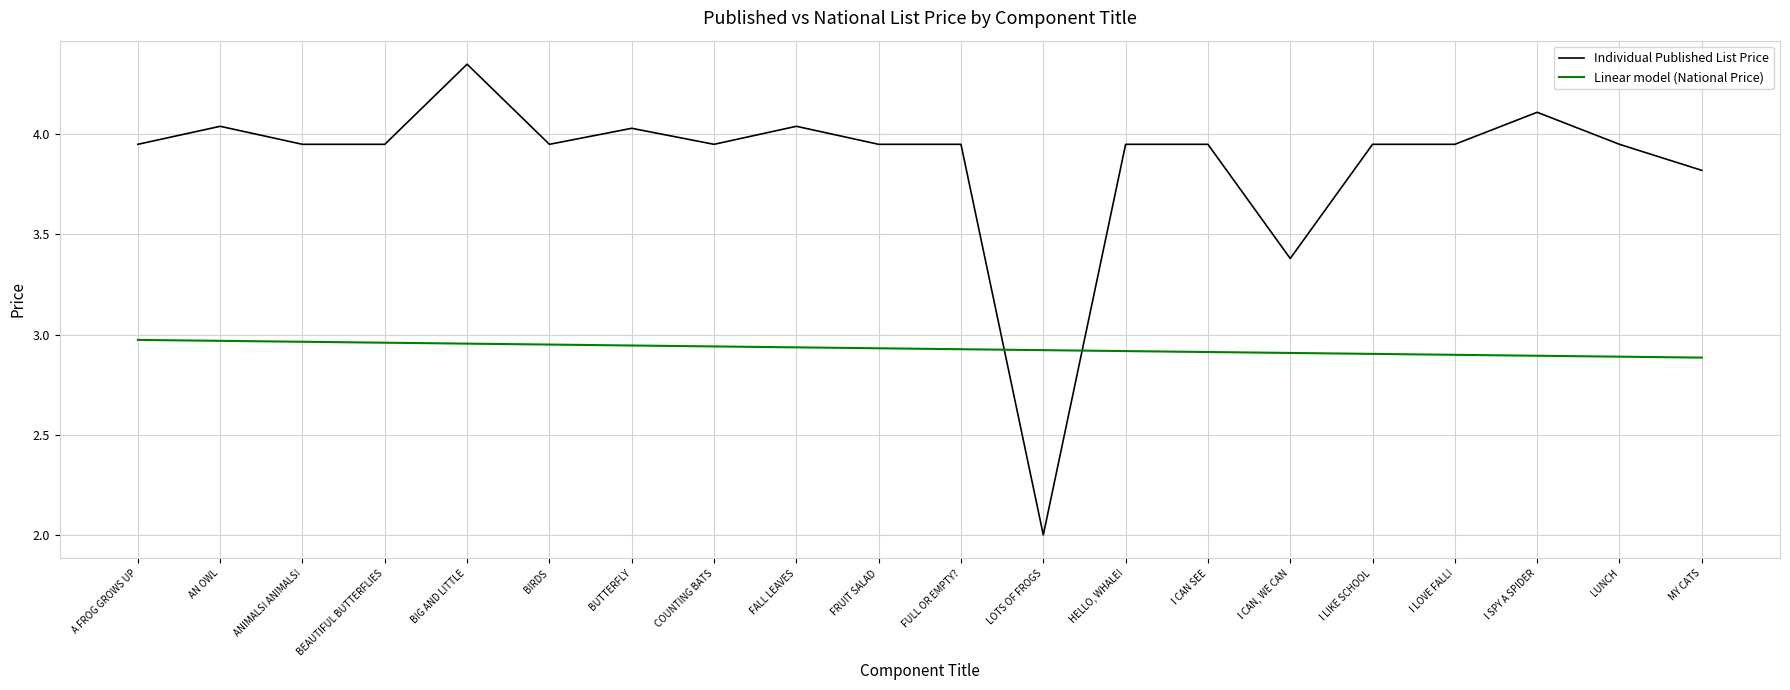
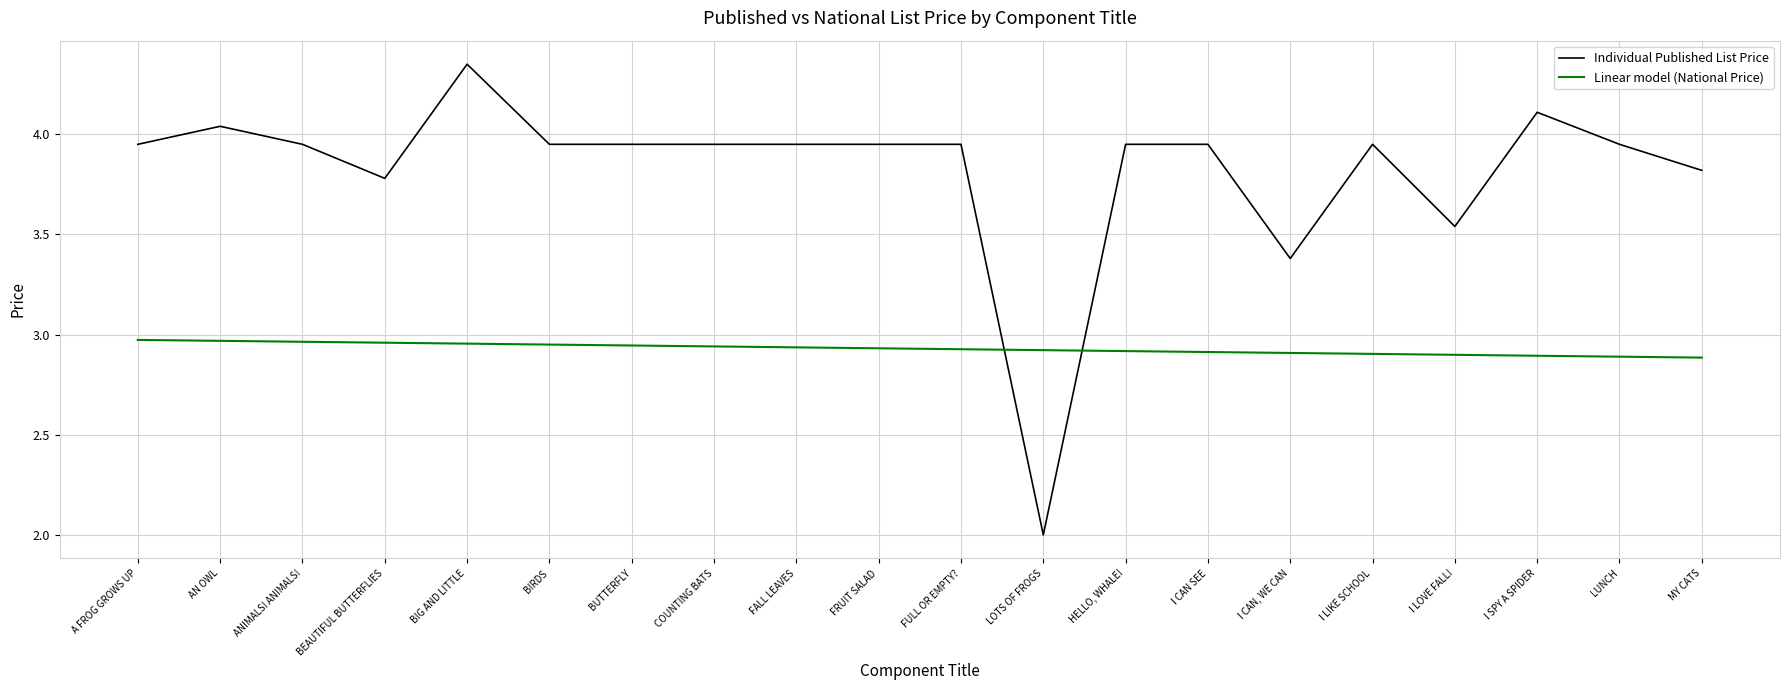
  {
    "Individual Published List Price": {
      "A FROG GROWS UP": 3.95,
      "AN OWL": 4.04,
      "ANIMALS! ANIMALS!": 3.95,
-     "BEAUTIFUL BUTTERFLIES": 3.95,
+     "BEAUTIFUL BUTTERFLIES": 3.78,
      "BIG AND LITTLE": 4.35,
      "BIRDS": 3.95,
-     "BUTTERFLY": 4.03,
+     "BUTTERFLY": 3.95,
      "COUNTING BATS": 3.95,
-     "FALL LEAVES": 4.04,
+     "FALL LEAVES": 3.95,
      "FRUIT SALAD": 3.95,
      "FULL OR EMPTY?": 3.95,
      "LOTS OF FROGS": 2.00,
      "HELLO, WHALE!": 3.95,
      "I CAN SEE": 3.95,
      "I CAN, WE CAN": 3.38,
      "I LIKE SCHOOL": 3.95,
-     "I LOVE FALL!": 3.95,
+     "I LOVE FALL!": 3.54,
      "I SPY A SPIDER": 4.11,
      "LUNCH": 3.95,
      "MY CATS": 3.82
    },
    "Linear model (National Price)": {
      "A FROG GROWS UP": 2.97,
      "AN OWL": 2.97,
      "ANIMALS! ANIMALS!": 2.96,
      "BEAUTIFUL BUTTERFLIES": 2.96,
      "BIG AND LITTLE": 2.95,
      "BIRDS": 2.95,
      "BUTTERFLY": 2.95,
      "COUNTING BATS": 2.94,
      "FALL LEAVES": 2.94,
      "FRUIT SALAD": 2.93,
      "FULL OR EMPTY?": 2.93,
      "LOTS OF FROGS": 2.92,
      "HELLO, WHALE!": 2.92,
      "I CAN SEE": 2.91,
      "I CAN, WE CAN": 2.91,
      "I LIKE SCHOOL": 2.90,
      "I LOVE FALL!": 2.90,
      "I SPY A SPIDER": 2.89,
      "LUNCH": 2.89,
      "MY CATS": 2.89
    }
  }
